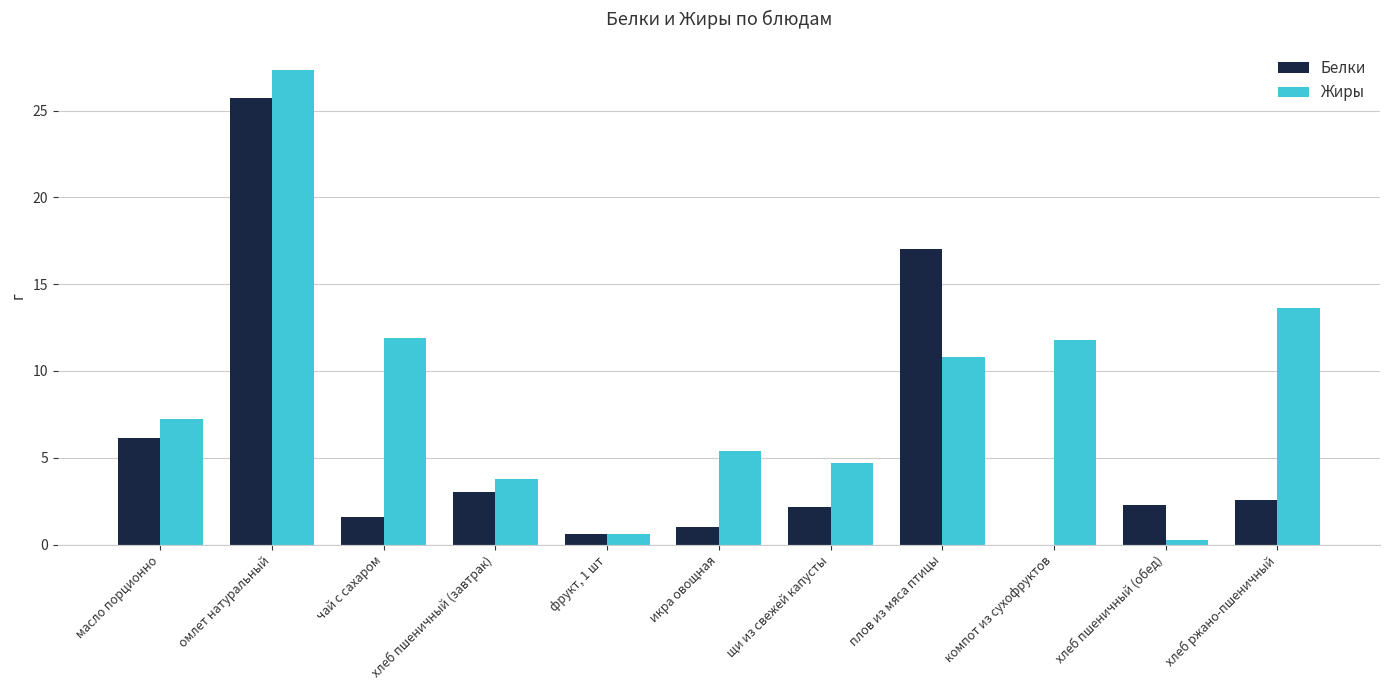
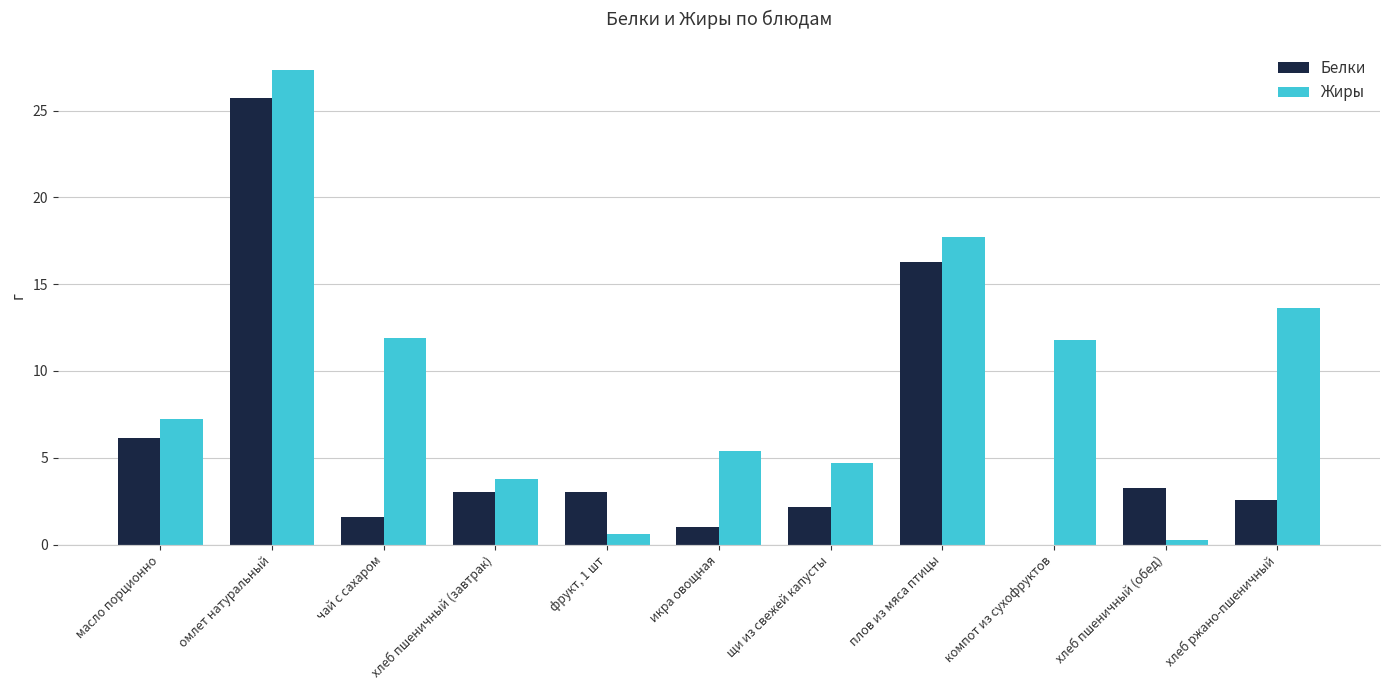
  {
    "Белки": {
      "масло порционно": 6.2,
      "омлет натуральный": 25.7,
      "чай с сахаром": 1.6,
      "хлеб пшеничный (завтрак)": 3.0,
-     "фрукт, 1 шт": 0.6,
+     "фрукт, 1 шт": 3.0,
      "икра овощная": 1.0,
      "щи из свежей капусты": 2.2,
-     "плов из мяса птицы": 17.1,
+     "плов из мяса птицы": 16.3,
      "компот из сухофруктов": 0.0,
-     "хлеб пшеничный (обед)": 2.3,
+     "хлеб пшеничный (обед)": 3.2,
      "хлеб ржано-пшеничный": 2.6
    },
    "Жиры": {
      "масло порционно": 7.3,
      "омлет натуральный": 27.4,
      "чай с сахаром": 11.9,
      "хлеб пшеничный (завтрак)": 3.8,
      "фрукт, 1 шт": 0.6,
      "икра овощная": 5.4,
      "щи из свежей капусты": 4.7,
-     "плов из мяса птицы": 10.8,
+     "плов из мяса птицы": 17.7,
      "компот из сухофруктов": 11.8,
      "хлеб пшеничный (обед)": 0.2,
      "хлеб ржано-пшеничный": 13.7
    }
  }
